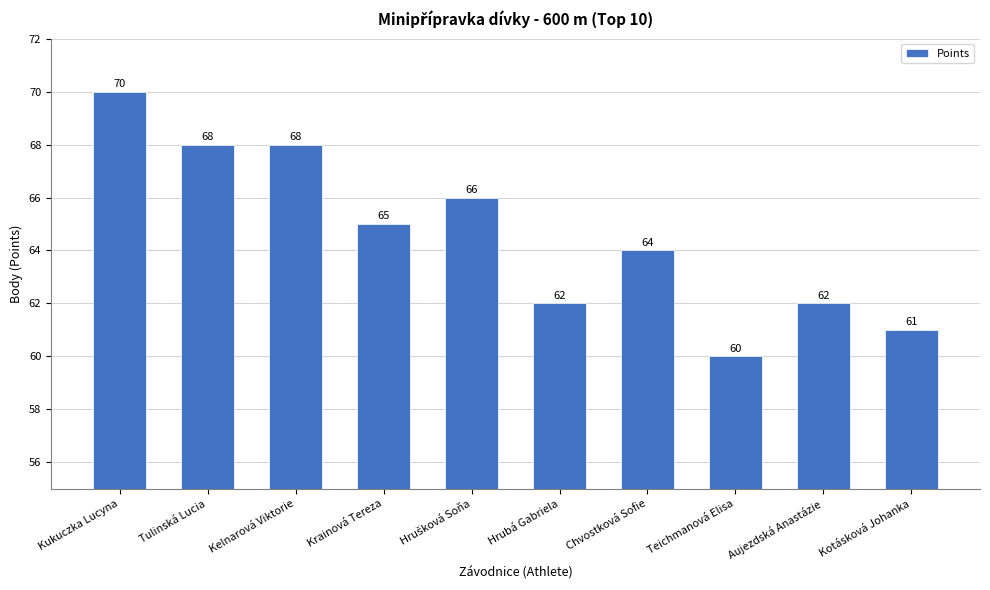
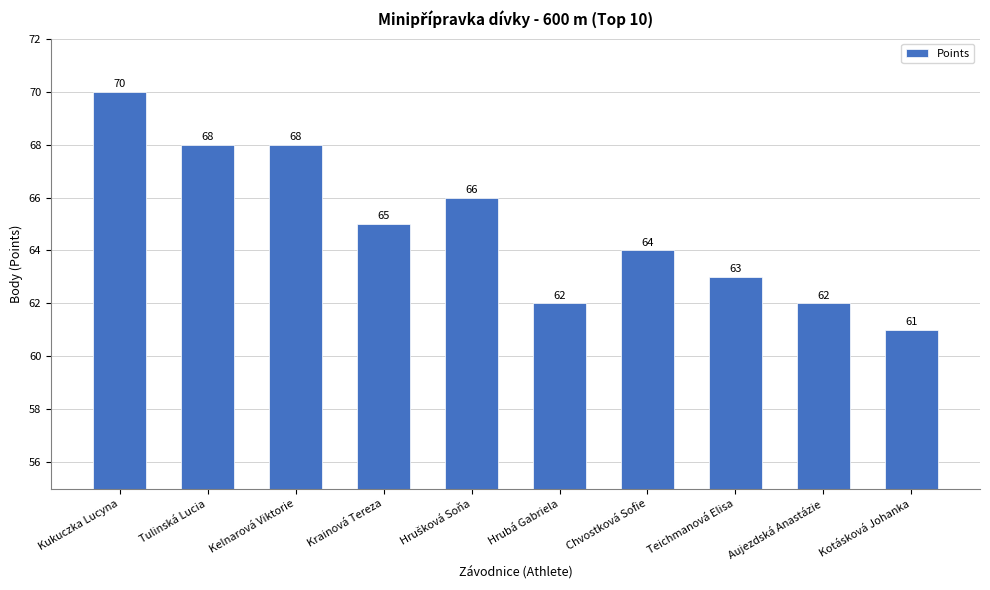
  {
    "Kukuczka Lucyna": 70,
    "Tulinská Lucia": 68,
    "Kelnarová Viktorie": 68,
    "Krainová Tereza": 65,
    "Hrušková Soňa": 66,
    "Hrubá Gabriela": 62,
    "Chvostková Sofie": 64,
-   "Teichmanová Elisa": 60,
+   "Teichmanová Elisa": 63,
    "Aujezdská Anastázie": 62,
    "Kotásková Johanka": 61
  }
